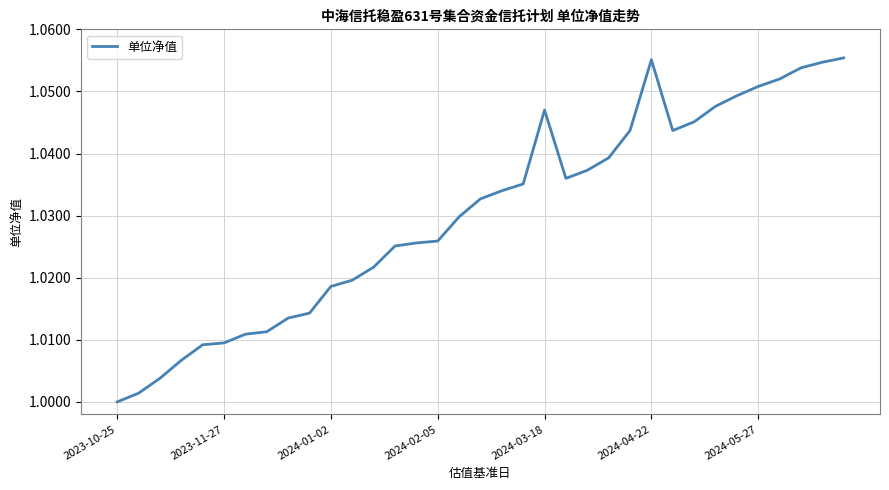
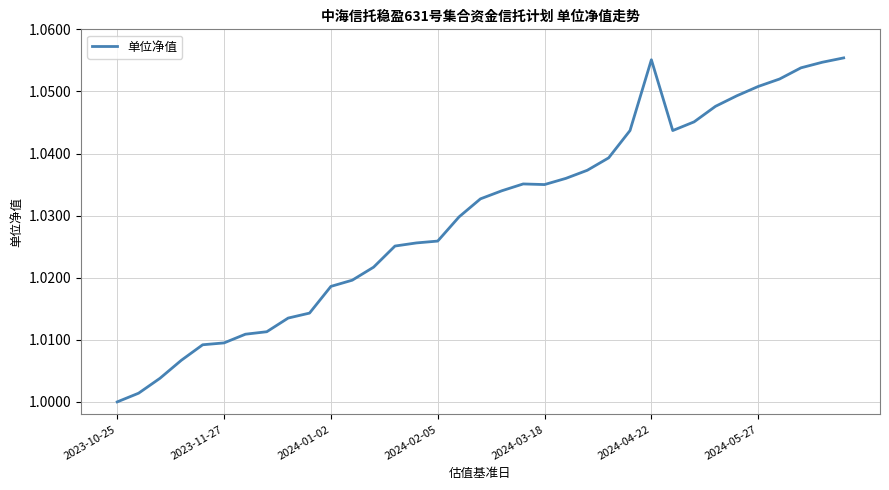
  {
    "2023-10-25": 1.000,
    "2023-11-27": 1.010,
    "2024-01-02": 1.019,
    "2024-02-05": 1.026,
-   "2024-03-18": 1.047,
+   "2024-03-18": 1.035,
    "2024-04-22": 1.055,
    "2024-05-27": 1.051
  }
